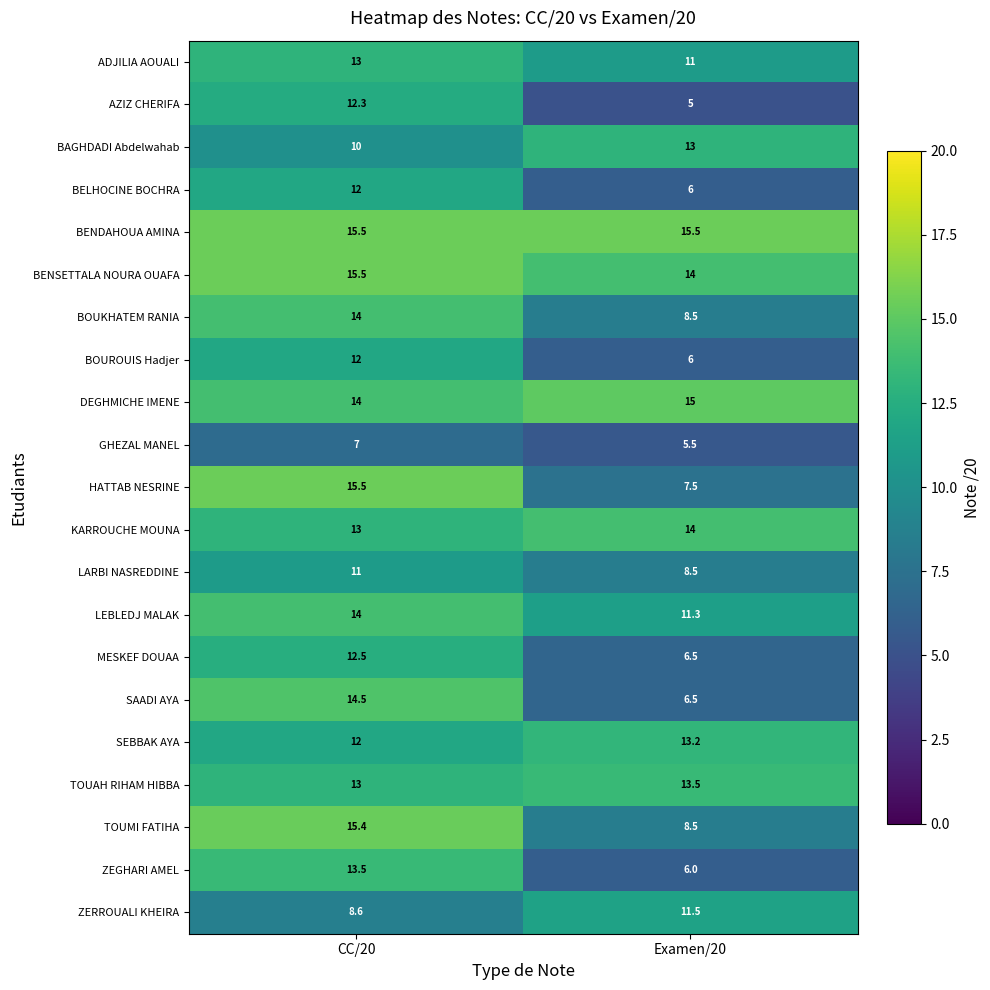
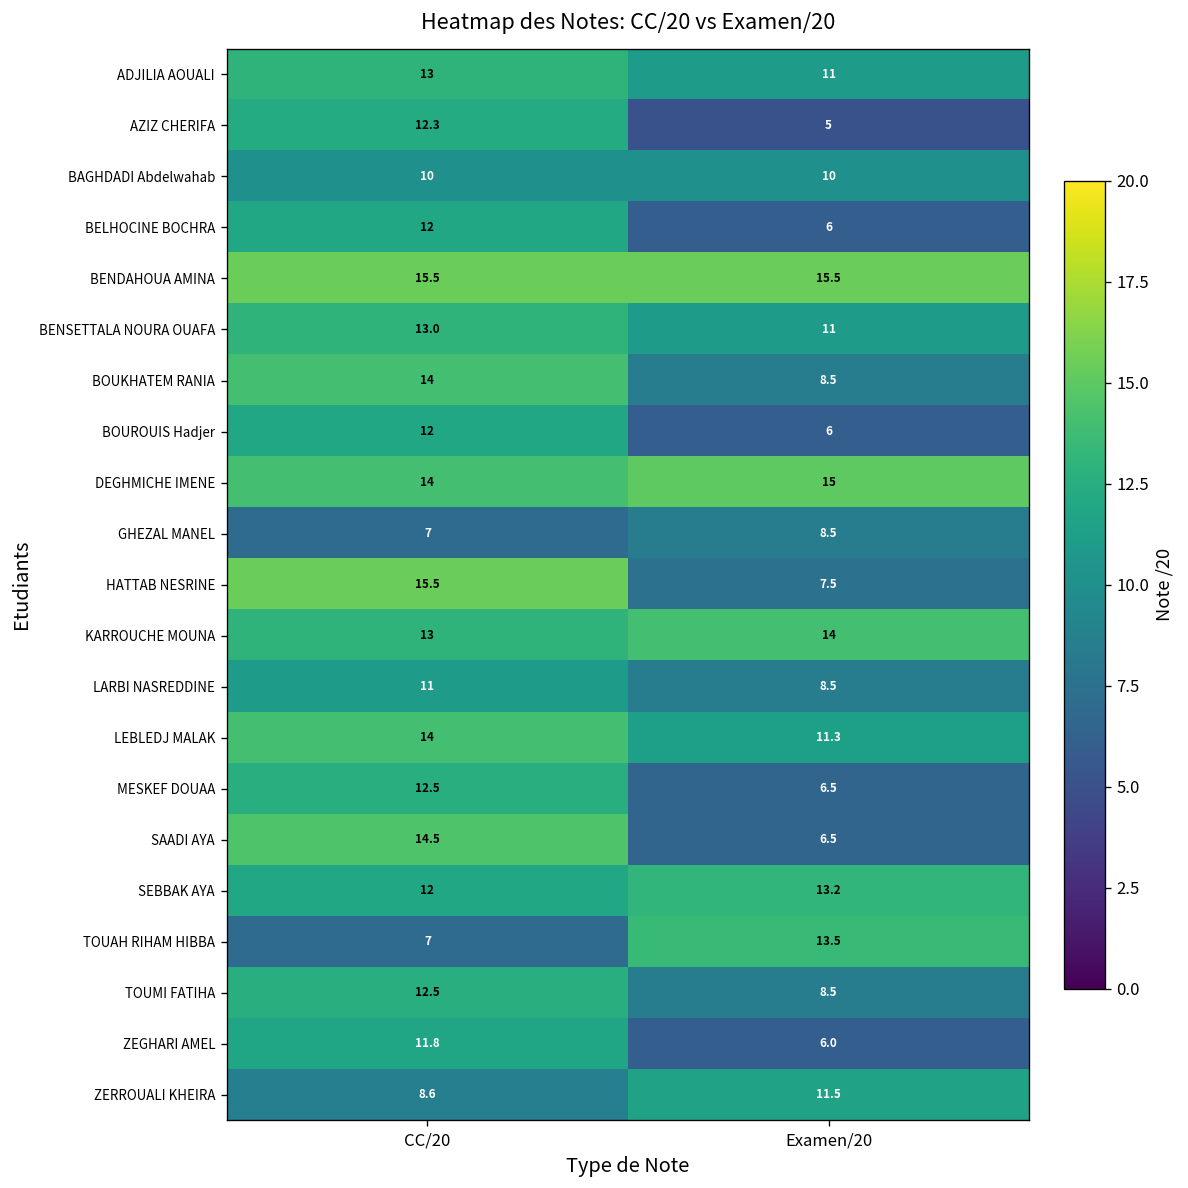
  {
    "ADJILIA AOUALI": {
      "CC/20": 13,
      "Examen/20": 11
    },
    "AZIZ CHERIFA": {
      "CC/20": 12.3,
      "Examen/20": 5
    },
    "BAGHDADI Abdelwahab": {
      "CC/20": 10,
-     "Examen/20": 13
+     "Examen/20": 10
    },
    "BELHOCINE BOCHRA": {
      "CC/20": 12,
      "Examen/20": 6
    },
    "BENDAHOUA AMINA": {
      "CC/20": 15.5,
      "Examen/20": 15.5
    },
    "BENSETTALA NOURA OUAFA": {
-     "CC/20": 15.5,
-     "Examen/20": 14
+     "CC/20": 13.0,
+     "Examen/20": 11
    },
    "BOUKHATEM RANIA": {
      "CC/20": 14,
      "Examen/20": 8.5
    },
    "BOUROUIS Hadjer": {
      "CC/20": 12,
      "Examen/20": 6
    },
    "DEGHMICHE IMENE": {
      "CC/20": 14,
      "Examen/20": 15
    },
    "GHEZAL MANEL": {
      "CC/20": 7,
-     "Examen/20": 5.5
+     "Examen/20": 8.5
    },
    "HATTAB NESRINE": {
      "CC/20": 15.5,
      "Examen/20": 7.5
    },
    "KARROUCHE MOUNA": {
      "CC/20": 13,
      "Examen/20": 14
    },
    "LARBI NASREDDINE": {
      "CC/20": 11,
      "Examen/20": 8.5
    },
    "LEBLEDJ MALAK": {
      "CC/20": 14,
      "Examen/20": 11.3
    },
    "MESKEF DOUAA": {
      "CC/20": 12.5,
      "Examen/20": 6.5
    },
    "SAADI AYA": {
      "CC/20": 14.5,
      "Examen/20": 6.5
    },
    "SEBBAK AYA": {
      "CC/20": 12,
      "Examen/20": 13.2
    },
    "TOUAH RIHAM HIBBA": {
-     "CC/20": 13,
+     "CC/20": 7,
      "Examen/20": 13.5
    },
    "TOUMI FATIHA": {
-     "CC/20": 15.4,
+     "CC/20": 12.5,
      "Examen/20": 8.5
    },
    "ZEGHARI AMEL": {
-     "CC/20": 13.5,
+     "CC/20": 11.8,
      "Examen/20": 6.0
    },
    "ZERROUALI KHEIRA": {
      "CC/20": 8.6,
      "Examen/20": 11.5
    }
  }
